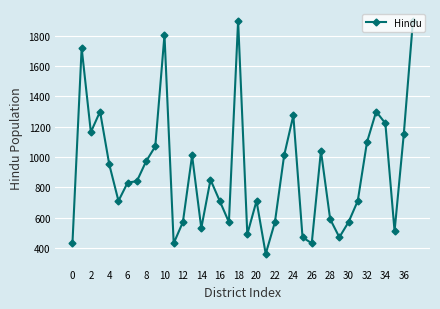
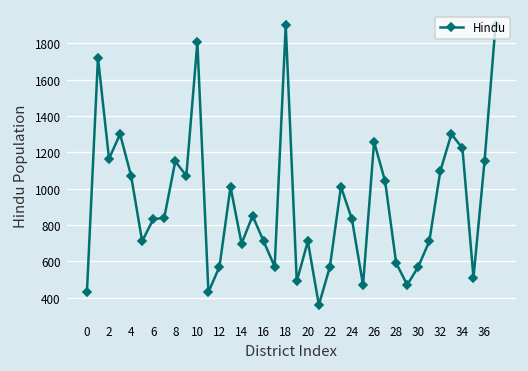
  {
    "0": 430,
    "2": 1160,
-   "4": 950,
+   "4": 1070,
    "6": 830,
-   "8": 970,
+   "8": 1150,
    "10": 1810,
    "12": 570,
-   "14": 530,
+   "14": 700,
    "16": 710,
    "18": 1900,
    "20": 710,
    "22": 570,
-   "24": 1270,
-   "26": 430,
+   "24": 830,
+   "26": 1260,
    "28": 590,
    "30": 570,
    "32": 1100,
    "34": 1220,
    "36": 1150
  }
